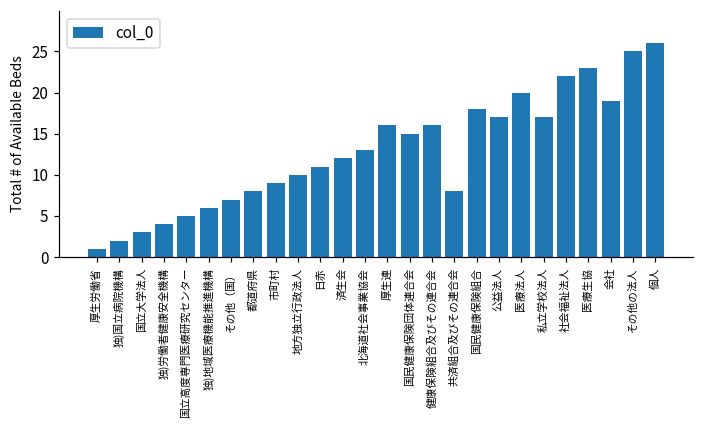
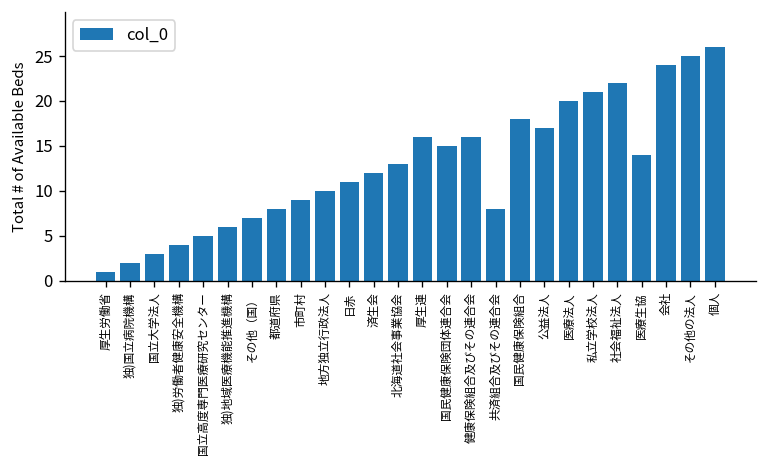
  {
    "厚生労働省": 1,
    "独)国立病院機構": 2,
    "国立大学法人": 3,
    "独)労働者健康安全機構": 4,
    "国立高度専門医療研究センター": 5,
    "独)地域医療機能推進機構": 6,
    "その他（国）": 7,
    "都道府県": 8,
    "市町村": 9,
    "地方独立行政法人": 10,
    "日赤": 11,
    "済生会": 12,
    "北海道社会事業協会": 13,
    "厚生連": 16,
    "国民健康保険団体連合会": 15,
    "健康保険組合及びその連合会": 16,
    "共済組合及びその連合会": 8,
    "国民健康保険組合": 18,
    "公益法人": 17,
    "医療法人": 20,
-   "私立学校法人": 17,
+   "私立学校法人": 21,
    "社会福祉法人": 22,
-   "医療生協": 23,
-   "会社": 19,
+   "医療生協": 14,
+   "会社": 24,
    "その他の法人": 25,
    "個人": 26
  }
